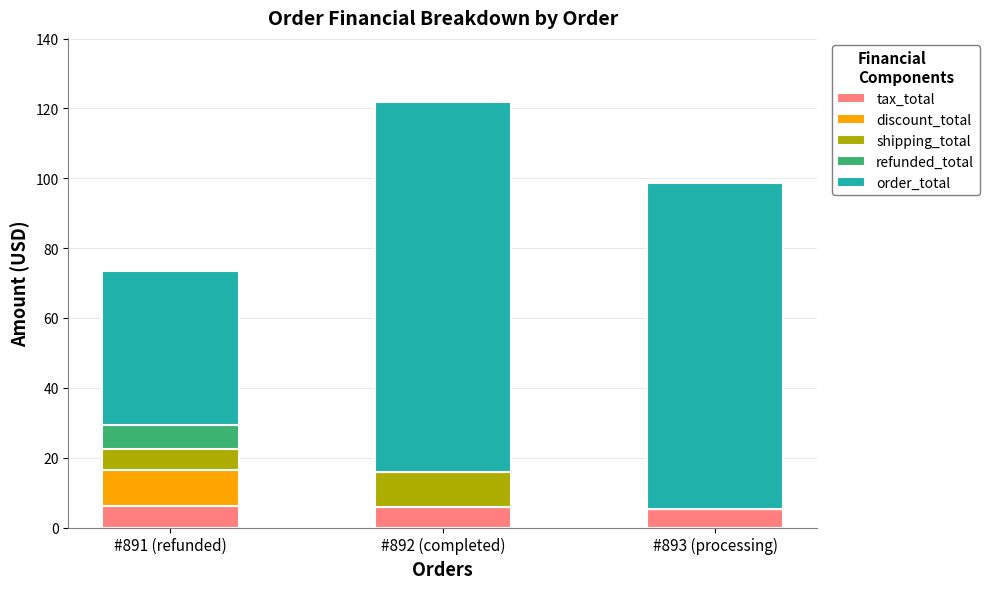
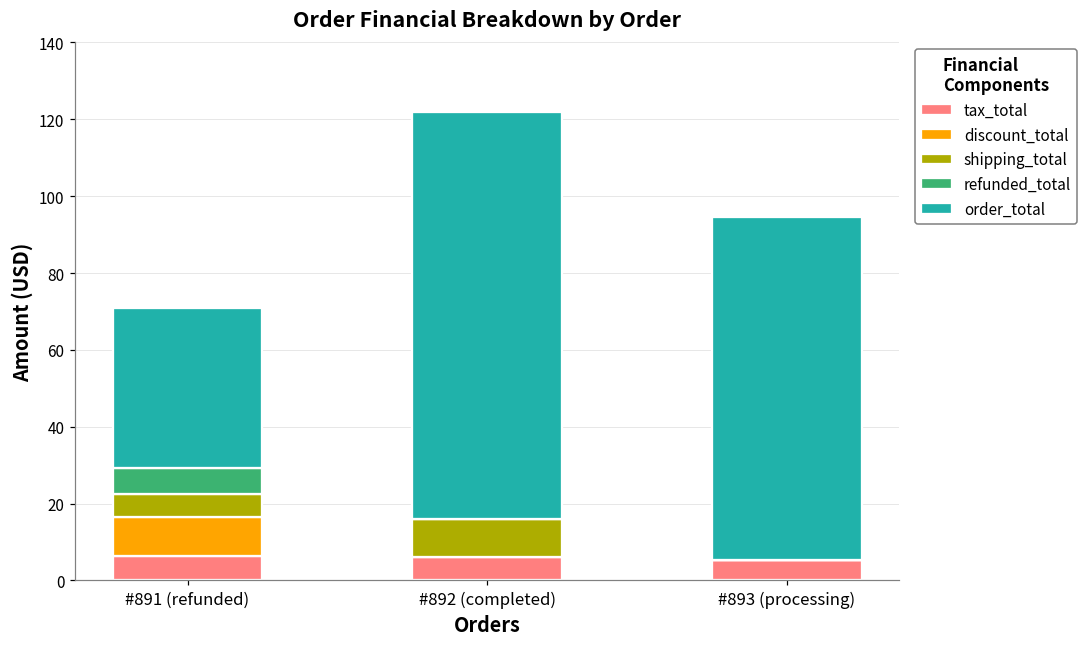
  {
    "tax_total": {
      "#891 (refunded)": 6,
      "#892 (completed)": 6,
      "#893 (processing)": 5
    },
    "discount_total": {
      "#891 (refunded)": 10,
      "#892 (completed)": 0,
      "#893 (processing)": 0
    },
    "shipping_total": {
      "#891 (refunded)": 6,
      "#892 (completed)": 10,
      "#893 (processing)": 0
    },
    "refunded_total": {
      "#891 (refunded)": 7,
      "#892 (completed)": 0,
      "#893 (processing)": 0
    },
    "order_total": {
-     "#891 (refunded)": 44,
+     "#891 (refunded)": 42,
      "#892 (completed)": 106,
-     "#893 (processing)": 93
+     "#893 (processing)": 89
    }
  }
